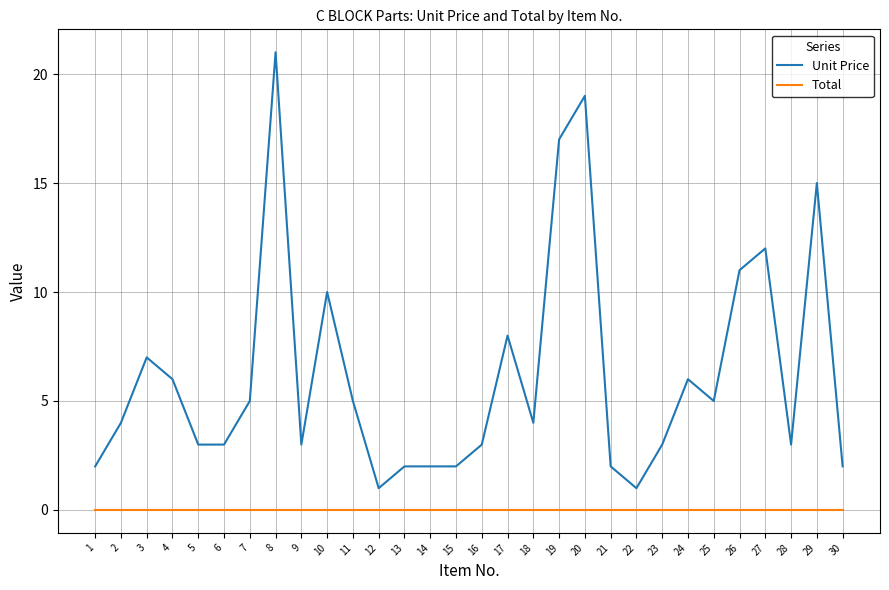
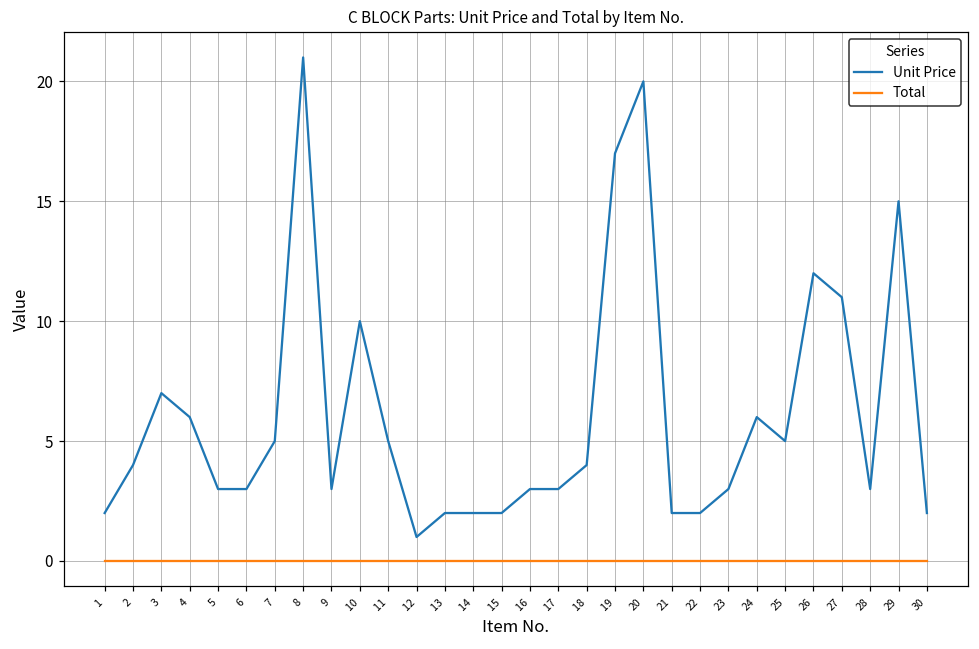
  {
    "Unit Price": {
      "1": 2,
      "2": 4,
      "3": 7,
      "4": 6,
      "5": 3,
      "6": 3,
      "7": 5,
      "8": 21,
      "9": 3,
      "10": 10,
      "11": 5,
      "12": 1,
      "13": 2,
      "14": 2,
      "15": 2,
      "16": 3,
-     "17": 8,
+     "17": 3,
      "18": 4,
      "19": 17,
-     "20": 19,
+     "20": 20,
      "21": 2,
-     "22": 1,
+     "22": 2,
      "23": 3,
      "24": 6,
      "25": 5,
-     "26": 11,
-     "27": 12,
+     "26": 12,
+     "27": 11,
      "28": 3,
      "29": 15,
      "30": 2
    },
    "Total": {
      "1": 0,
      "2": 0,
      "3": 0,
      "4": 0,
      "5": 0,
      "6": 0,
      "7": 0,
      "8": 0,
      "9": 0,
      "10": 0,
      "11": 0,
      "12": 0,
      "13": 0,
      "14": 0,
      "15": 0,
      "16": 0,
      "17": 0,
      "18": 0,
      "19": 0,
      "20": 0,
      "21": 0,
      "22": 0,
      "23": 0,
      "24": 0,
      "25": 0,
      "26": 0,
      "27": 0,
      "28": 0,
      "29": 0,
      "30": 0
    }
  }
